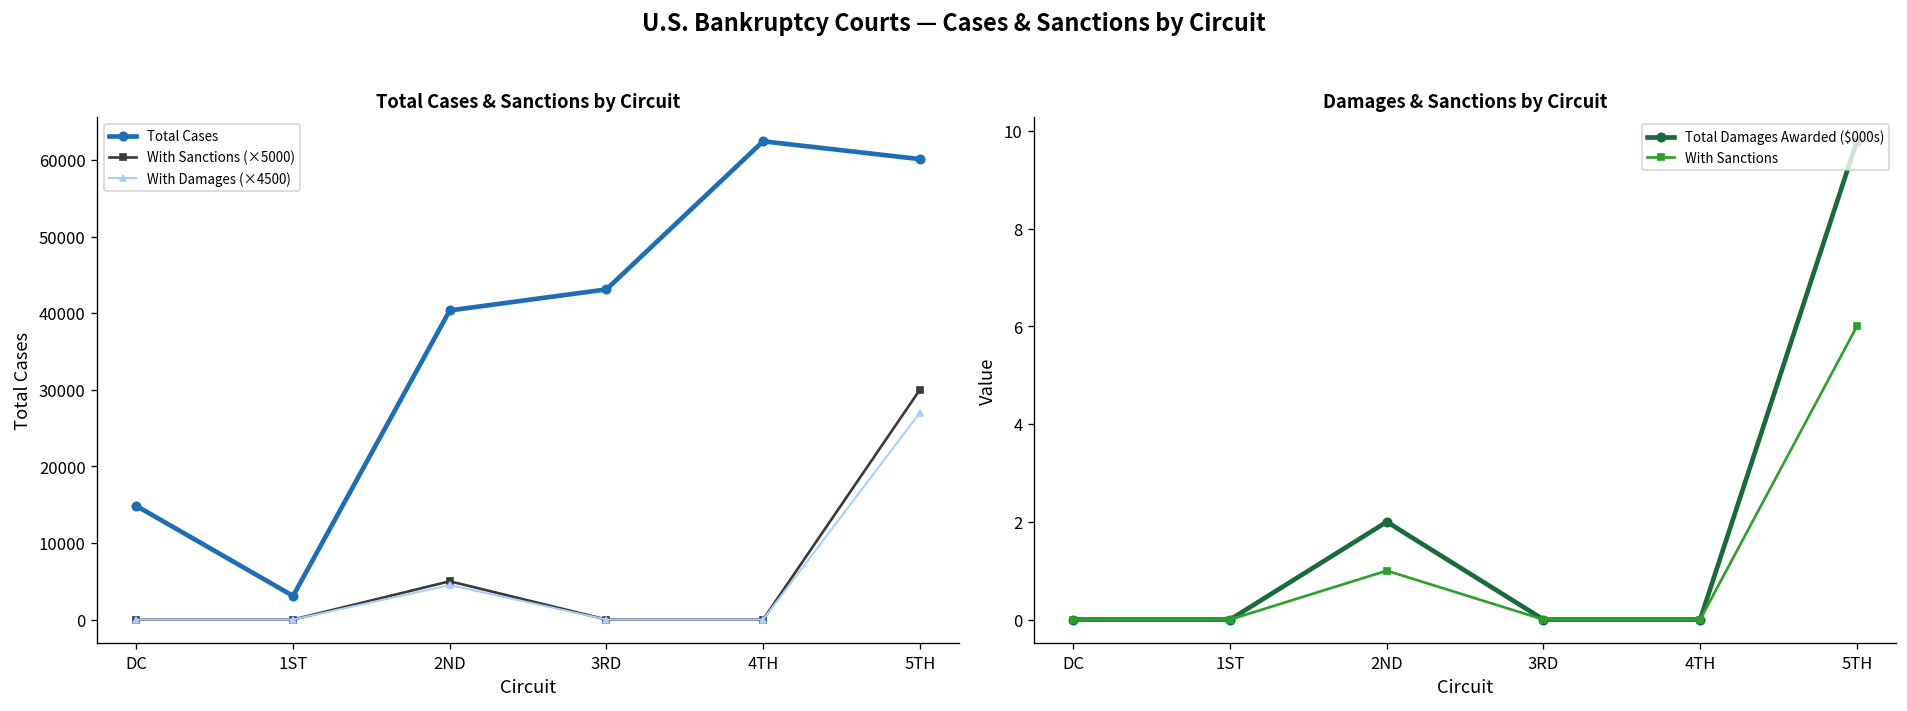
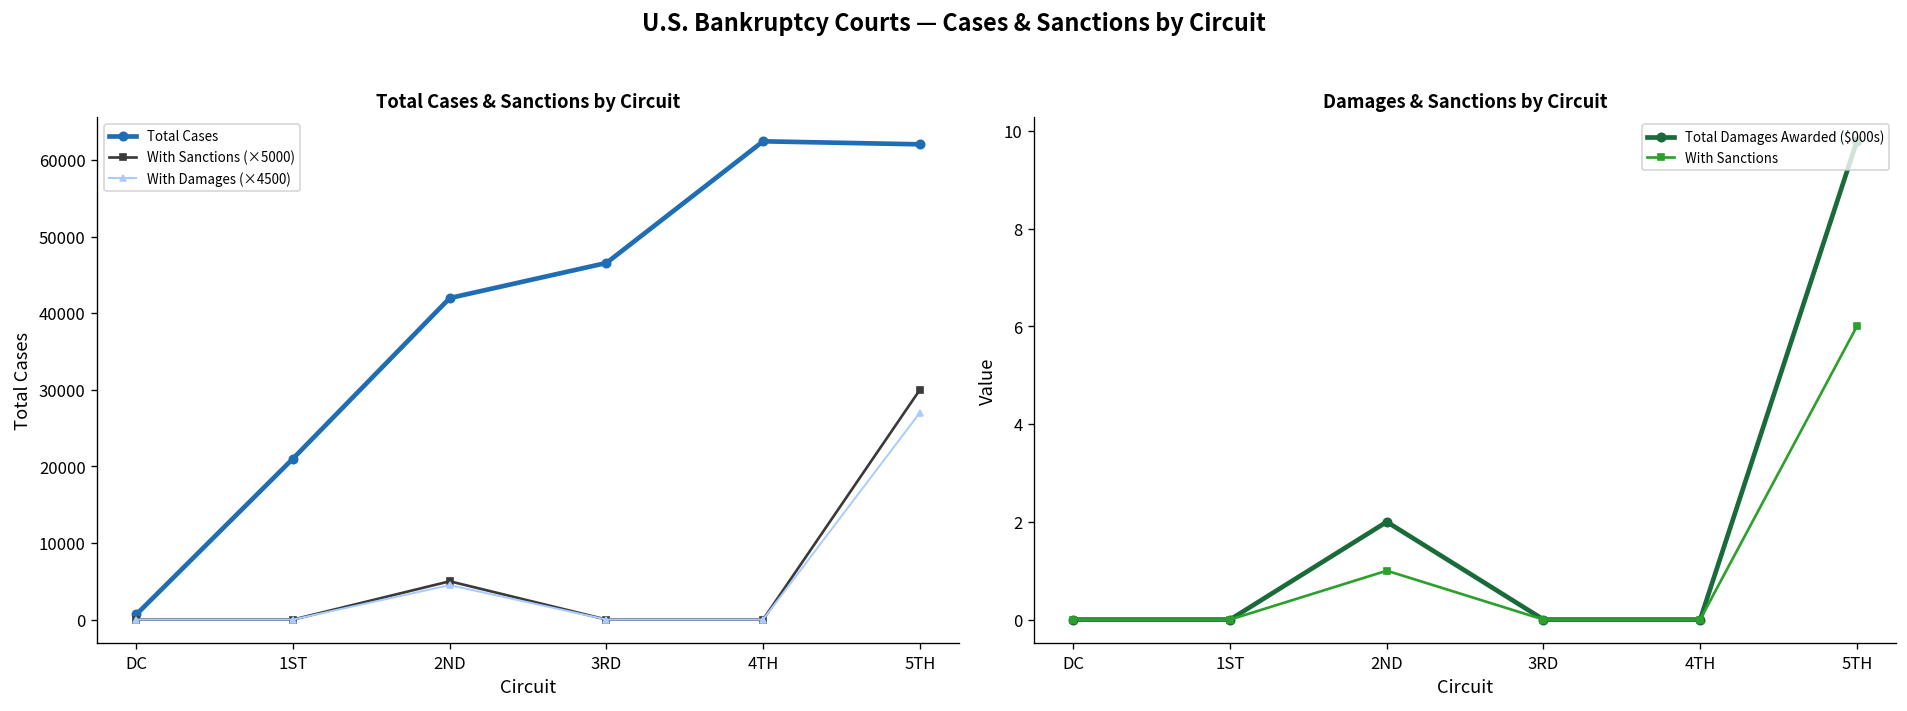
  {
    "Total Cases & Sanctions by Circuit": {
      "Total Cases": {
-       "DC": 15000,
-       "1ST": 3000,
-       "2ND": 40000,
-       "3RD": 43000,
+       "DC": 1000,
+       "1ST": 21000,
+       "2ND": 42000,
+       "3RD": 47000,
        "4TH": 62000,
-       "5TH": 60000
+       "5TH": 62000
      },
      "With Sanctions (×5000)": {
        "2ND": 5000,
        "5TH": 30000
      },
      "With Damages (×4500)": {
        "2ND": 5000,
        "5TH": 27000
      }
    }
  }
